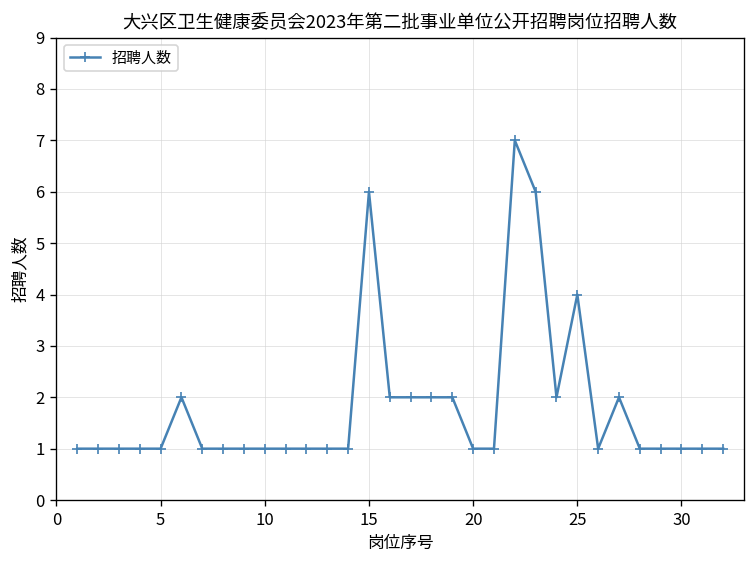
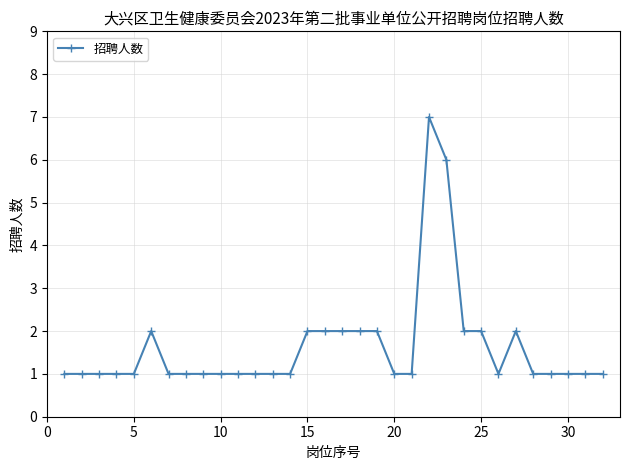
  {
    "5": 1,
    "10": 1,
-   "15": 6,
+   "15": 2,
    "20": 1,
-   "25": 4,
+   "25": 2,
    "30": 1
  }
